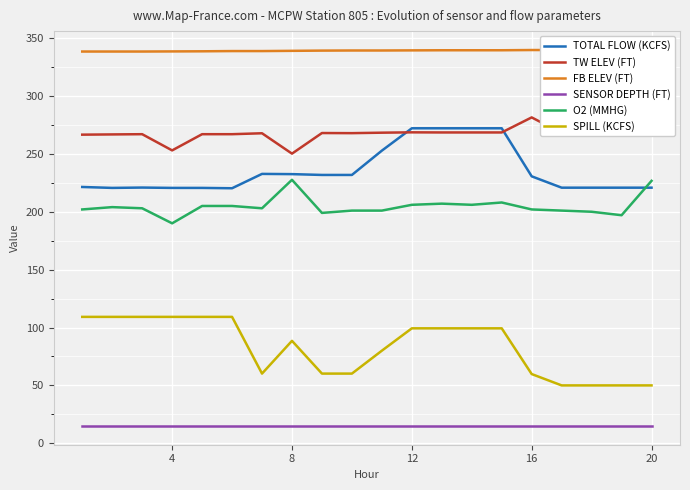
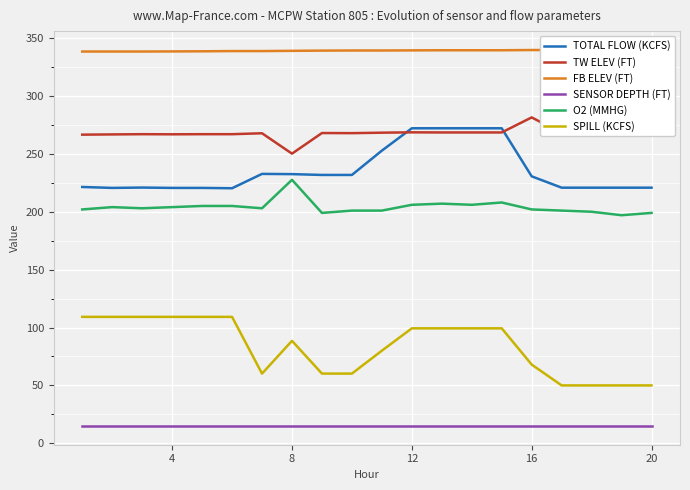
  {
    "TOTAL FLOW (KCFS)": {
      "4": 221,
      "8": 233,
      "12": 272,
      "16": 231,
      "20": 221
    },
    "TW ELEV (FT)": {
-     "4": 253,
+     "4": 267,
      "8": 250,
      "12": 269,
      "16": 282
    },
    "FB ELEV (FT)": {
      "4": 339,
      "8": 339,
      "12": 339,
      "16": 340
    },
    "SENSOR DEPTH (FT)": {
      "4": 15,
      "8": 15,
      "12": 15,
      "16": 15,
      "20": 15
    },
    "O2 (MMHG)": {
-     "4": 190,
+     "4": 204,
      "8": 228,
      "12": 206,
      "16": 202,
-     "20": 227
+     "20": 199
    },
    "SPILL (KCFS)": {
      "4": 109,
      "8": 89,
      "12": 99,
-     "16": 60,
+     "16": 68,
      "20": 50
    }
  }
